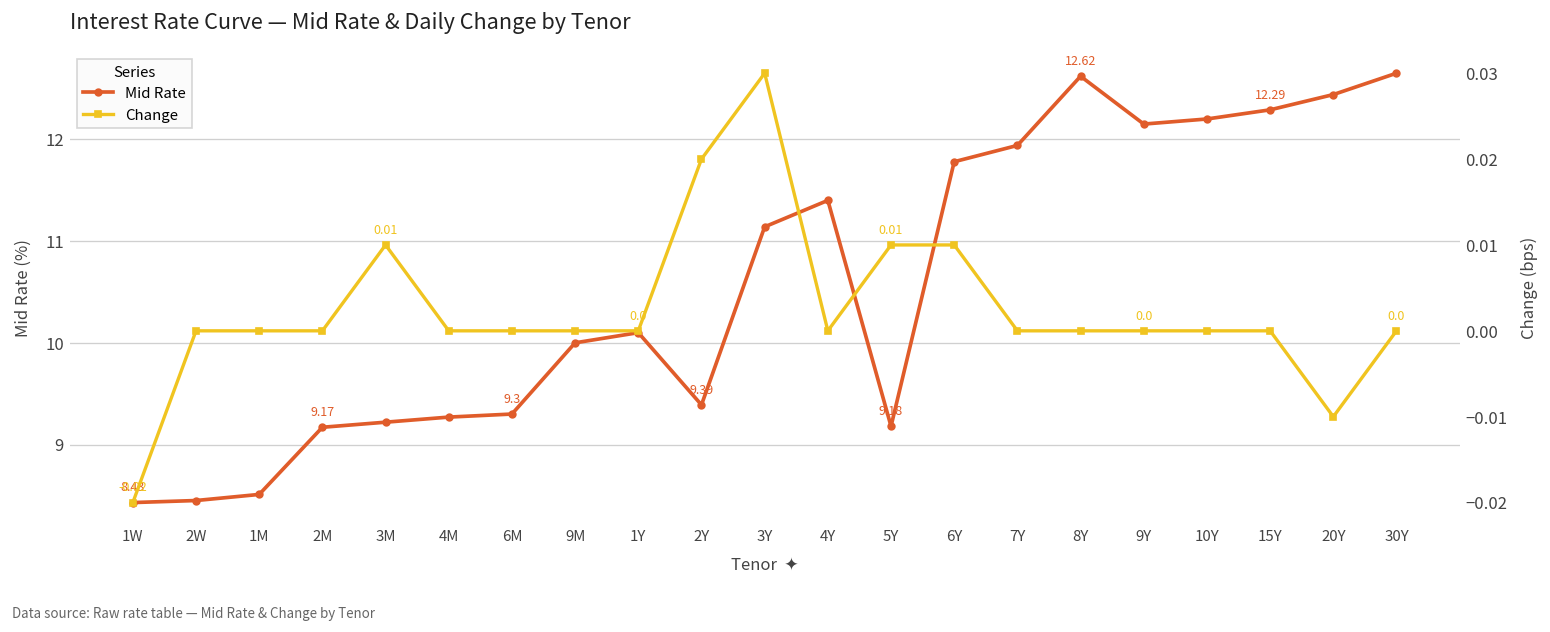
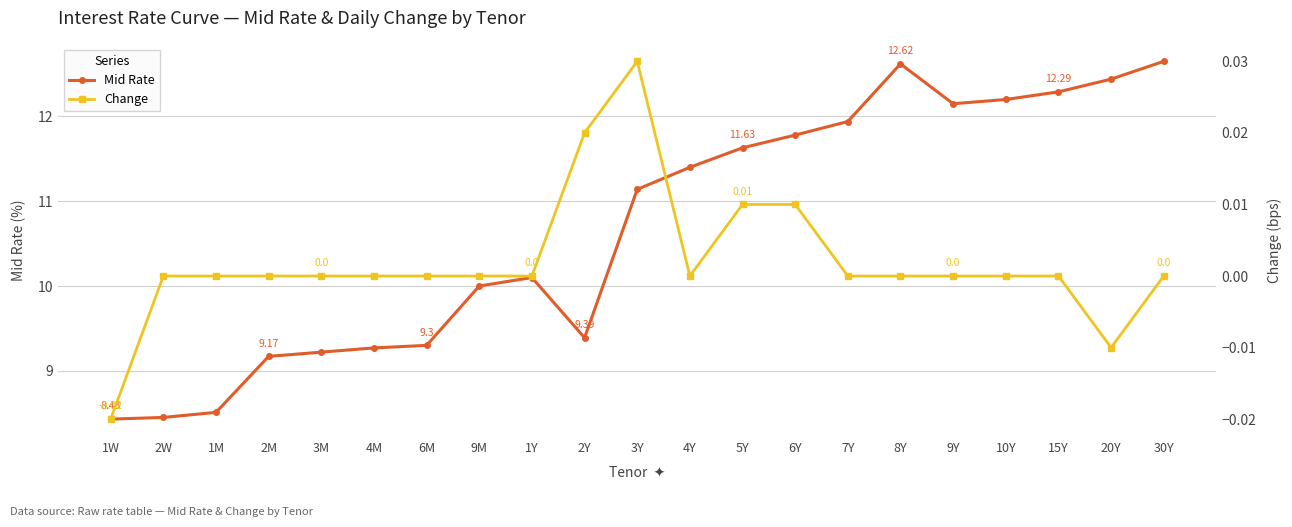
  {
    "Mid Rate": {
      "2M": 9.17,
      "6M": 9.3,
      "2Y": 9.39,
-     "5Y": 9.18,
+     "5Y": 11.63,
      "8Y": 12.62,
      "15Y": 12.29
    },
    "Change": {
-     "3M": 0.01,
+     "3M": 0.0,
      "1Y": 0.0,
      "5Y": 0.01,
      "9Y": 0.0,
      "30Y": 0.0
    }
  }
